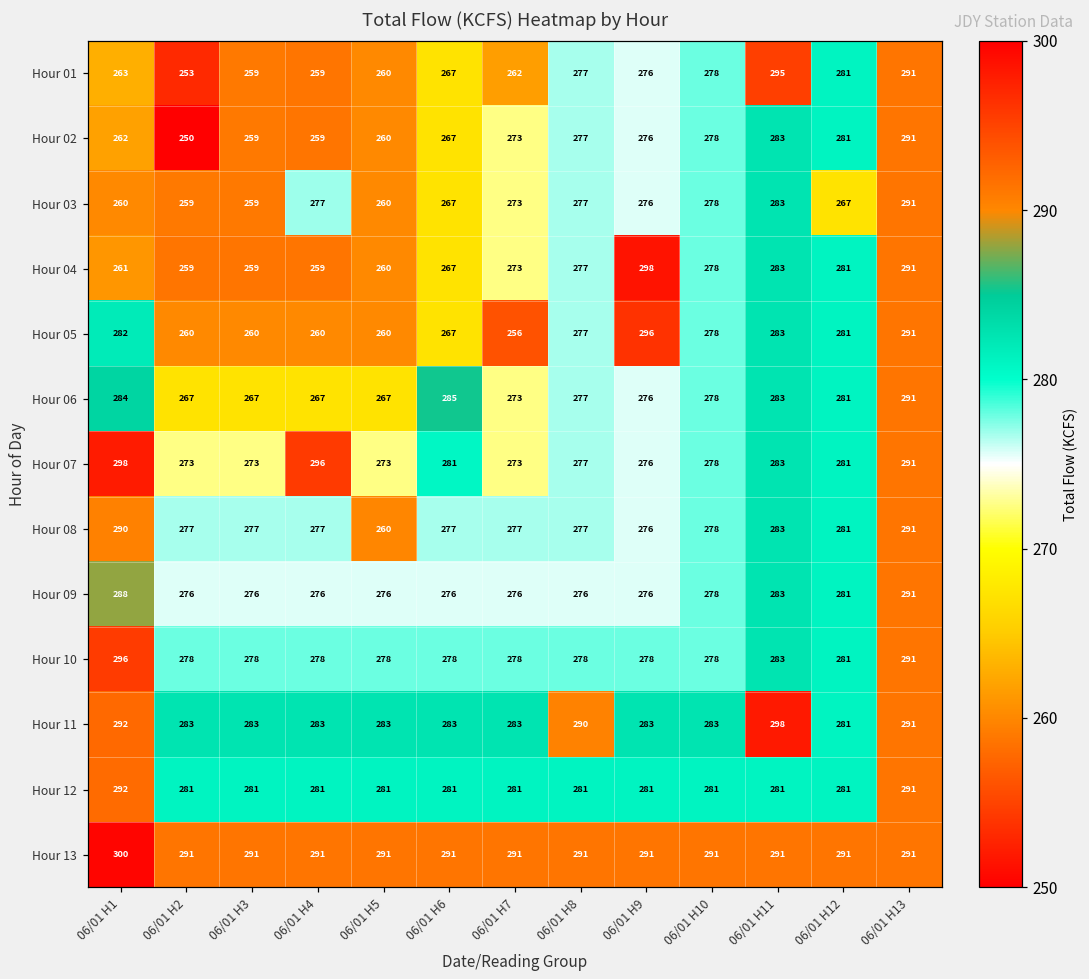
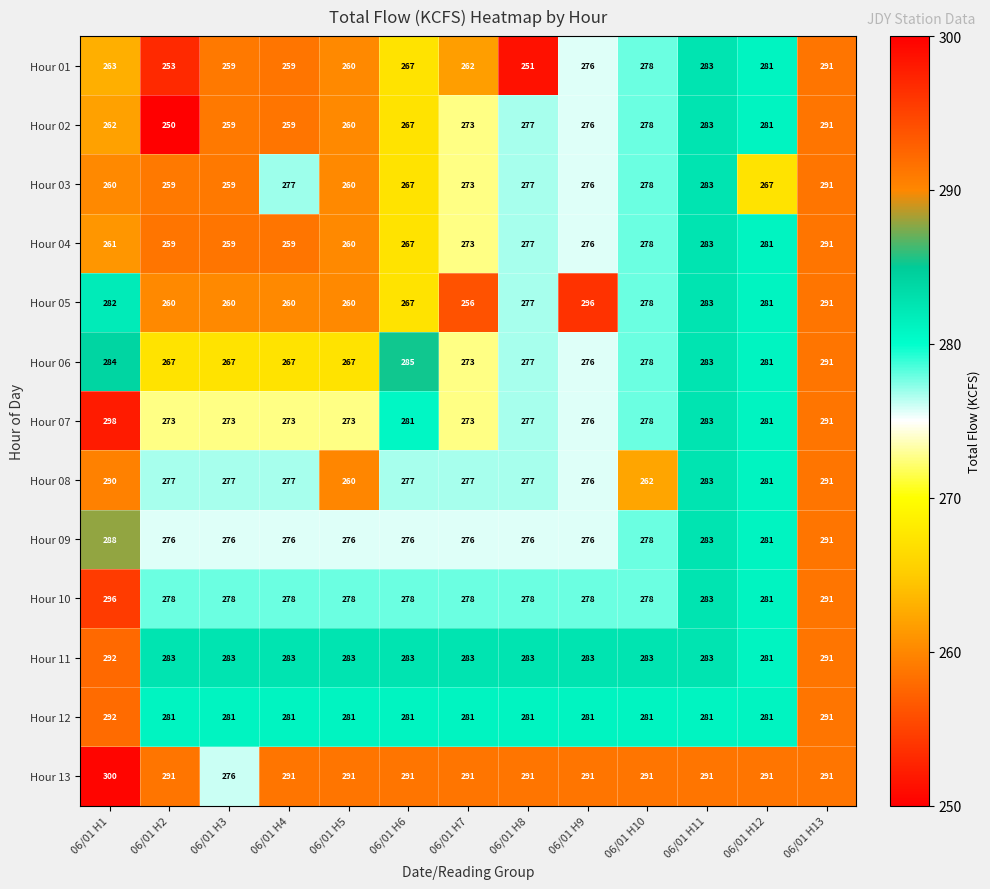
  {
    "Hour 01": {
      "06/01 H1": 263,
      "06/01 H2": 253,
      "06/01 H3": 259,
      "06/01 H4": 259,
      "06/01 H5": 260,
      "06/01 H6": 267,
      "06/01 H7": 262,
-     "06/01 H8": 277,
+     "06/01 H8": 251,
      "06/01 H9": 276,
      "06/01 H10": 278,
-     "06/01 H11": 295,
+     "06/01 H11": 283,
      "06/01 H12": 281,
      "06/01 H13": 291
    },
    "Hour 02": {
      "06/01 H1": 262,
      "06/01 H2": 250,
      "06/01 H3": 259,
      "06/01 H4": 259,
      "06/01 H5": 260,
      "06/01 H6": 267,
      "06/01 H7": 273,
      "06/01 H8": 277,
      "06/01 H9": 276,
      "06/01 H10": 278,
      "06/01 H11": 283,
      "06/01 H12": 281,
      "06/01 H13": 291
    },
    "Hour 03": {
      "06/01 H1": 260,
      "06/01 H2": 259,
      "06/01 H3": 259,
      "06/01 H4": 277,
      "06/01 H5": 260,
      "06/01 H6": 267,
      "06/01 H7": 273,
      "06/01 H8": 277,
      "06/01 H9": 276,
      "06/01 H10": 278,
      "06/01 H11": 283,
      "06/01 H12": 267,
      "06/01 H13": 291
    },
    "Hour 04": {
      "06/01 H1": 261,
      "06/01 H2": 259,
      "06/01 H3": 259,
      "06/01 H4": 259,
      "06/01 H5": 260,
      "06/01 H6": 267,
      "06/01 H7": 273,
      "06/01 H8": 277,
-     "06/01 H9": 298,
+     "06/01 H9": 276,
      "06/01 H10": 278,
      "06/01 H11": 283,
      "06/01 H12": 281,
      "06/01 H13": 291
    },
    "Hour 05": {
      "06/01 H1": 282,
      "06/01 H2": 260,
      "06/01 H3": 260,
      "06/01 H4": 260,
      "06/01 H5": 260,
      "06/01 H6": 267,
      "06/01 H7": 256,
      "06/01 H8": 277,
      "06/01 H9": 296,
      "06/01 H10": 278,
      "06/01 H11": 283,
      "06/01 H12": 281,
      "06/01 H13": 291
    },
    "Hour 06": {
      "06/01 H1": 284,
      "06/01 H2": 267,
      "06/01 H3": 267,
      "06/01 H4": 267,
      "06/01 H5": 267,
      "06/01 H6": 285,
      "06/01 H7": 273,
      "06/01 H8": 277,
      "06/01 H9": 276,
      "06/01 H10": 278,
      "06/01 H11": 283,
      "06/01 H12": 281,
      "06/01 H13": 291
    },
    "Hour 07": {
      "06/01 H1": 298,
      "06/01 H2": 273,
      "06/01 H3": 273,
-     "06/01 H4": 296,
+     "06/01 H4": 273,
      "06/01 H5": 273,
      "06/01 H6": 281,
      "06/01 H7": 273,
      "06/01 H8": 277,
      "06/01 H9": 276,
      "06/01 H10": 278,
      "06/01 H11": 283,
      "06/01 H12": 281,
      "06/01 H13": 291
    },
    "Hour 08": {
      "06/01 H1": 290,
      "06/01 H2": 277,
      "06/01 H3": 277,
      "06/01 H4": 277,
      "06/01 H5": 260,
      "06/01 H6": 277,
      "06/01 H7": 277,
      "06/01 H8": 277,
      "06/01 H9": 276,
-     "06/01 H10": 278,
+     "06/01 H10": 262,
      "06/01 H11": 283,
      "06/01 H12": 281,
      "06/01 H13": 291
    },
    "Hour 09": {
      "06/01 H1": 288,
      "06/01 H2": 276,
      "06/01 H3": 276,
      "06/01 H4": 276,
      "06/01 H5": 276,
      "06/01 H6": 276,
      "06/01 H7": 276,
      "06/01 H8": 276,
      "06/01 H9": 276,
      "06/01 H10": 278,
      "06/01 H11": 283,
      "06/01 H12": 281,
      "06/01 H13": 291
    },
    "Hour 10": {
      "06/01 H1": 296,
      "06/01 H2": 278,
      "06/01 H3": 278,
      "06/01 H4": 278,
      "06/01 H5": 278,
      "06/01 H6": 278,
      "06/01 H7": 278,
      "06/01 H8": 278,
      "06/01 H9": 278,
      "06/01 H10": 278,
      "06/01 H11": 283,
      "06/01 H12": 281,
      "06/01 H13": 291
    },
    "Hour 11": {
      "06/01 H1": 292,
      "06/01 H2": 283,
      "06/01 H3": 283,
      "06/01 H4": 283,
      "06/01 H5": 283,
      "06/01 H6": 283,
      "06/01 H7": 283,
-     "06/01 H8": 290,
+     "06/01 H8": 283,
      "06/01 H9": 283,
      "06/01 H10": 283,
-     "06/01 H11": 298,
+     "06/01 H11": 283,
      "06/01 H12": 281,
      "06/01 H13": 291
    },
    "Hour 12": {
      "06/01 H1": 292,
      "06/01 H2": 281,
      "06/01 H3": 281,
      "06/01 H4": 281,
      "06/01 H5": 281,
      "06/01 H6": 281,
      "06/01 H7": 281,
      "06/01 H8": 281,
      "06/01 H9": 281,
      "06/01 H10": 281,
      "06/01 H11": 281,
      "06/01 H12": 281,
      "06/01 H13": 291
    },
    "Hour 13": {
      "06/01 H1": 300,
      "06/01 H2": 291,
-     "06/01 H3": 291,
+     "06/01 H3": 276,
      "06/01 H4": 291,
      "06/01 H5": 291,
      "06/01 H6": 291,
      "06/01 H7": 291,
      "06/01 H8": 291,
      "06/01 H9": 291,
      "06/01 H10": 291,
      "06/01 H11": 291,
      "06/01 H12": 291,
      "06/01 H13": 291
    }
  }
